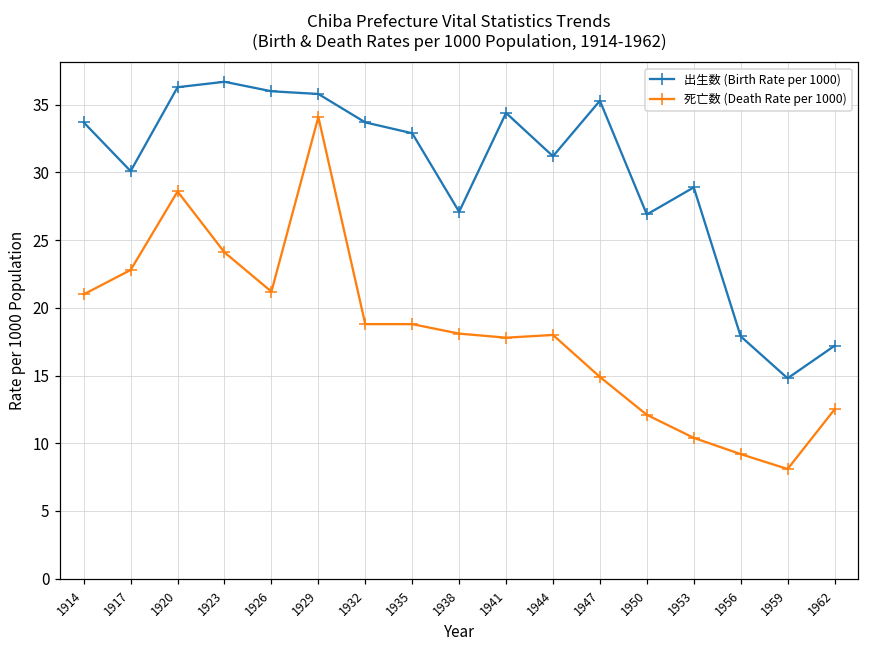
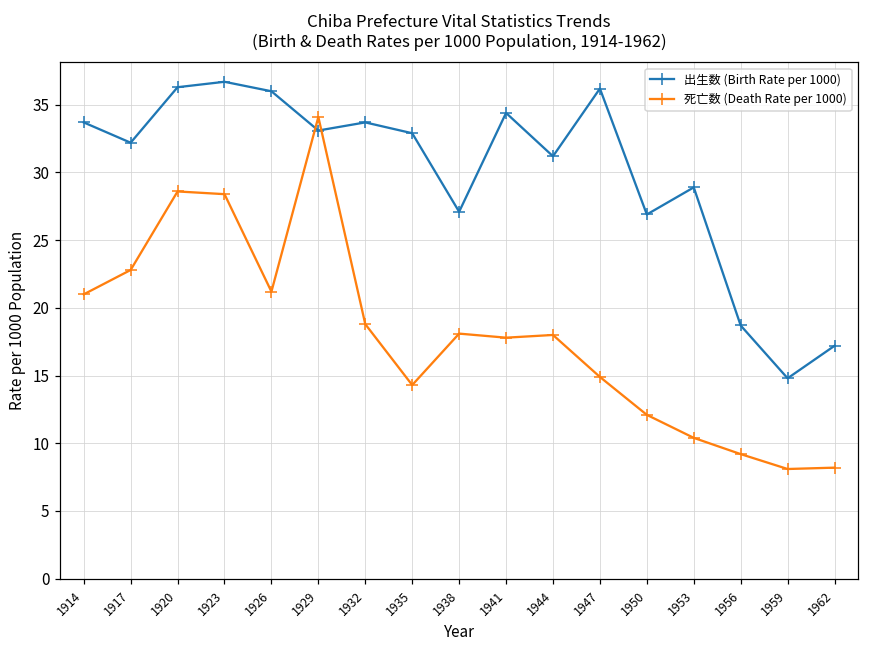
  {
    "出生数 (Birth Rate per 1000)": {
      "1914": 33.7,
-     "1917": 30.1,
+     "1917": 32.2,
      "1920": 36.3,
      "1923": 36.7,
      "1926": 36.0,
-     "1929": 35.8,
+     "1929": 33.1,
      "1932": 33.7,
      "1935": 32.9,
      "1938": 27.1,
      "1941": 34.4,
      "1944": 31.2,
-     "1947": 35.3,
+     "1947": 36.2,
      "1950": 26.9,
      "1953": 28.9,
-     "1956": 17.9,
+     "1956": 18.7,
      "1959": 14.8,
      "1962": 17.2
    },
    "死亡数 (Death Rate per 1000)": {
      "1914": 21.0,
      "1917": 22.8,
      "1920": 28.6,
-     "1923": 24.1,
+     "1923": 28.4,
      "1926": 21.2,
      "1929": 34.1,
      "1932": 18.8,
-     "1935": 18.8,
+     "1935": 14.3,
      "1938": 18.1,
      "1941": 17.8,
      "1944": 18.0,
      "1947": 14.9,
      "1950": 12.1,
      "1953": 10.4,
      "1956": 9.2,
      "1959": 8.1,
-     "1962": 12.5
+     "1962": 8.2
    }
  }
